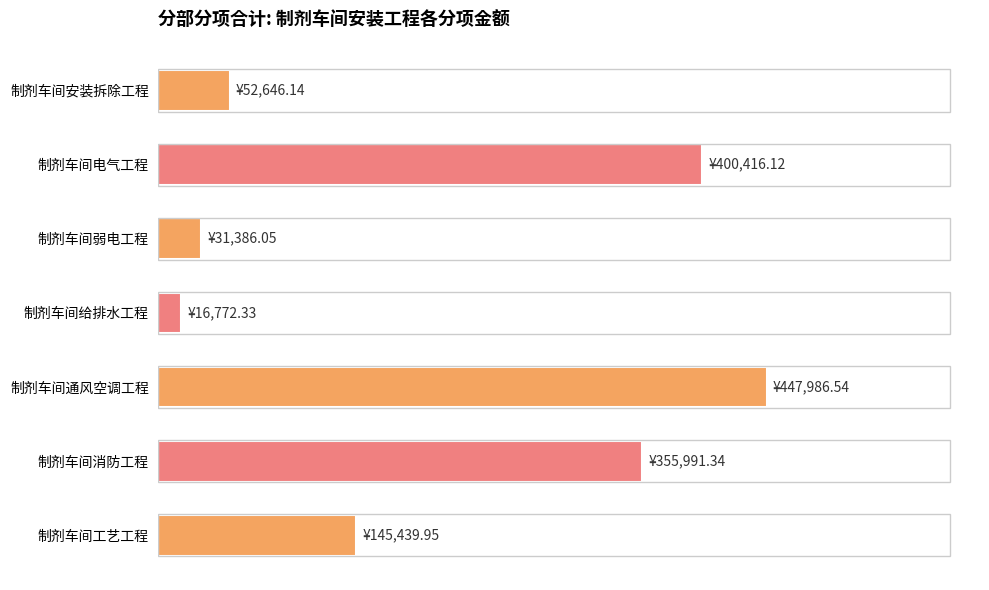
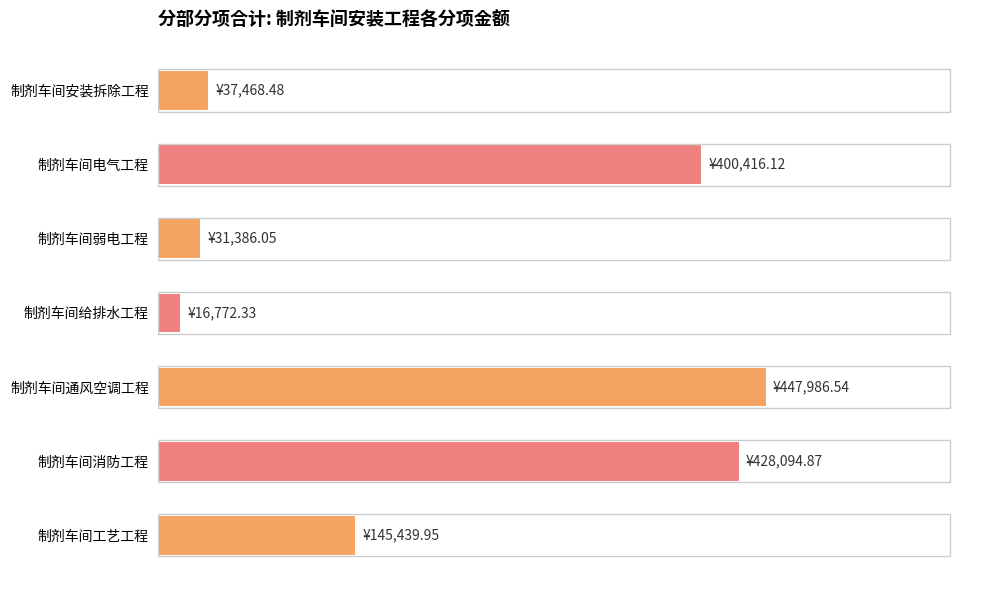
  {
-   "制剂车间安装拆除工程": "¥52,646.14",
+   "制剂车间安装拆除工程": "¥37,468.48",
    "制剂车间电气工程": "¥400,416.12",
    "制剂车间弱电工程": "¥31,386.05",
    "制剂车间给排水工程": "¥16,772.33",
    "制剂车间通风空调工程": "¥447,986.54",
-   "制剂车间消防工程": "¥355,991.34",
+   "制剂车间消防工程": "¥428,094.87",
    "制剂车间工艺工程": "¥145,439.95"
  }
